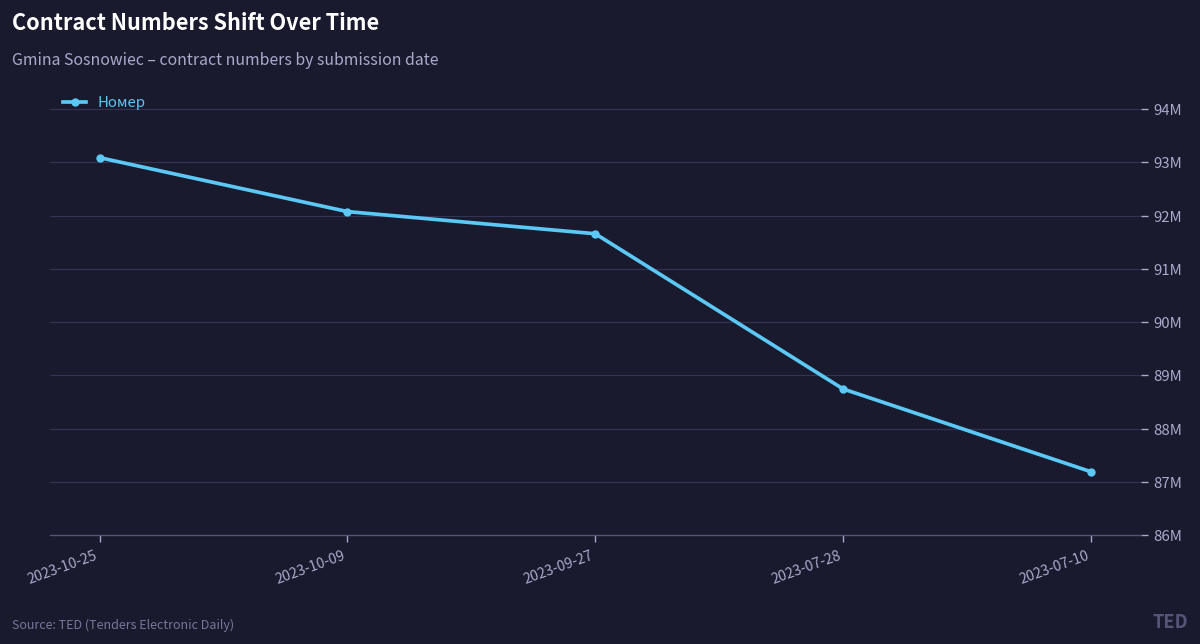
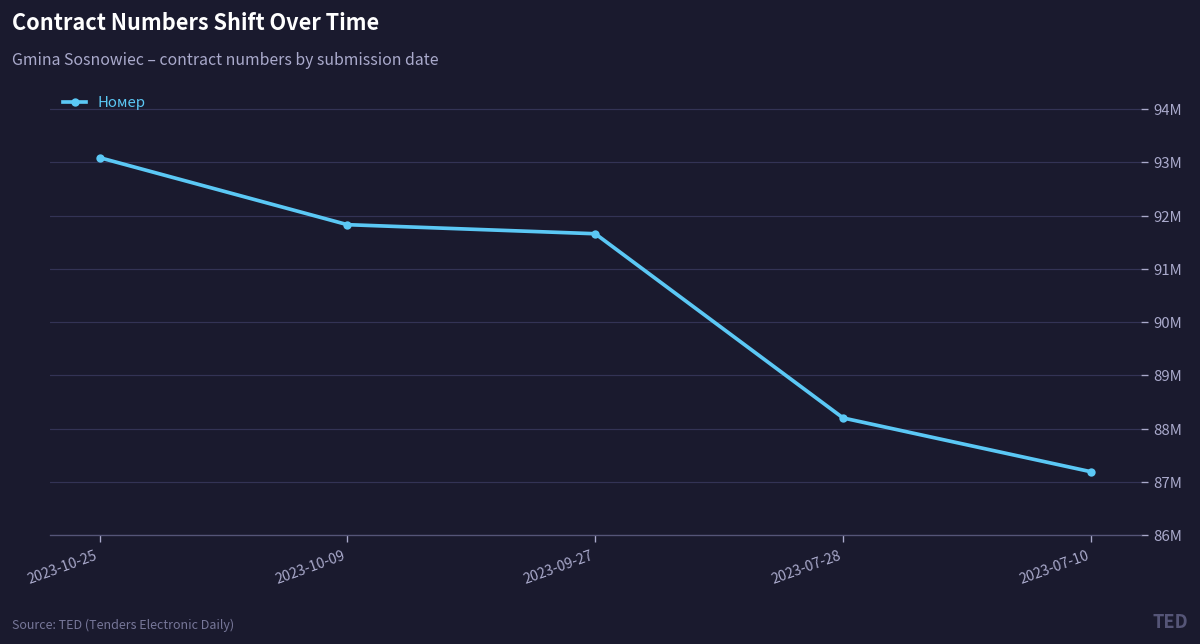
  {
    "2023-10-25": 93100000,
-   "2023-10-09": 92100000,
+   "2023-10-09": 91800000,
    "2023-09-27": 91700000,
-   "2023-07-28": 88700000,
+   "2023-07-28": 88200000,
    "2023-07-10": 87200000
  }
